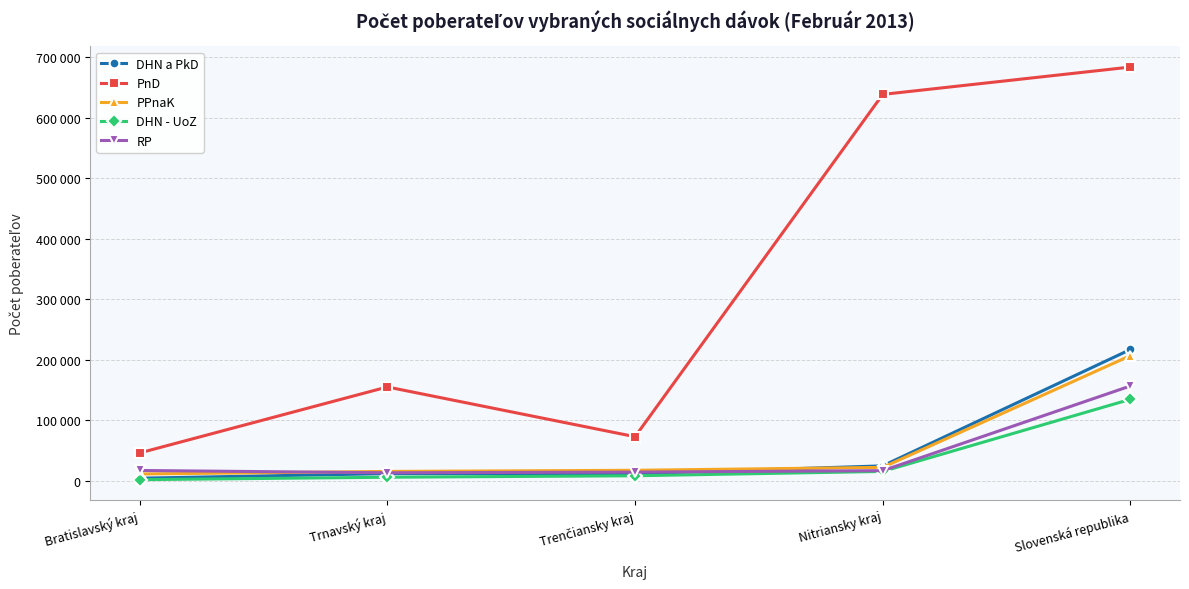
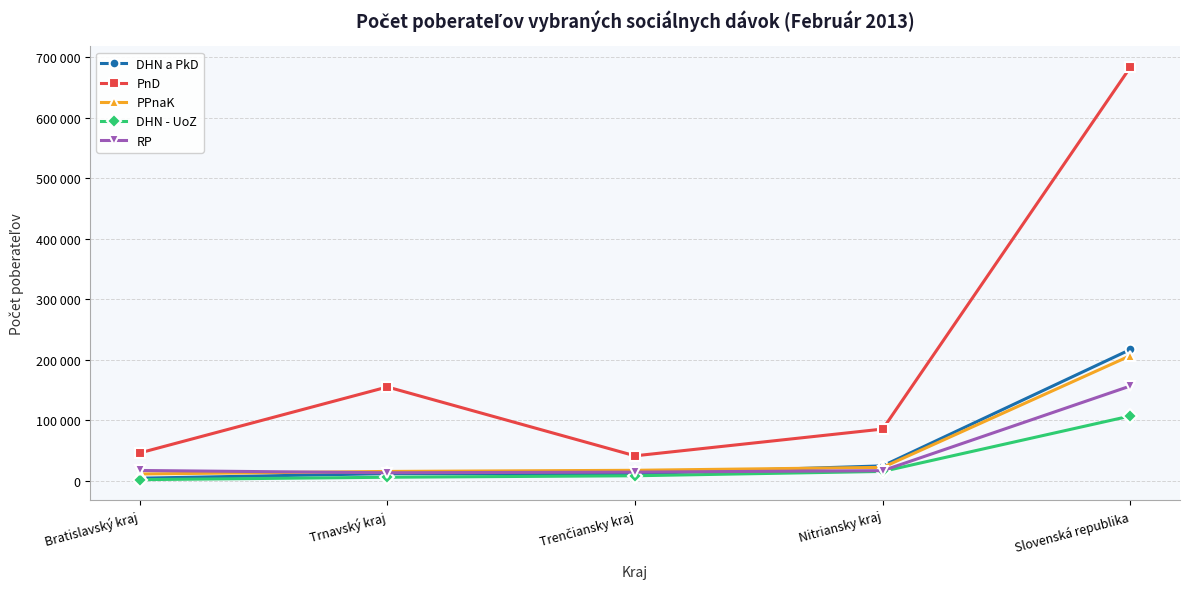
  {
    "DHN a PkD": {
      "Slovenská republika": 220000
    },
    "PnD": {
      "Bratislavský kraj": 50000,
      "Trnavský kraj": 160000,
-     "Trenčiansky kraj": 70000,
-     "Nitriansky kraj": 640000,
+     "Trenčiansky kraj": 40000,
+     "Nitriansky kraj": 90000,
      "Slovenská republika": 680000
    },
    "PPnaK": {
      "Bratislavský kraj": 10000,
      "Slovenská republika": 210000
    },
    "DHN - UoZ": {
      "Trnavský kraj": 10000,
-     "Slovenská republika": 130000
+     "Slovenská republika": 110000
    },
    "RP": {
      "Bratislavský kraj": 20000,
      "Slovenská republika": 160000
    }
  }
